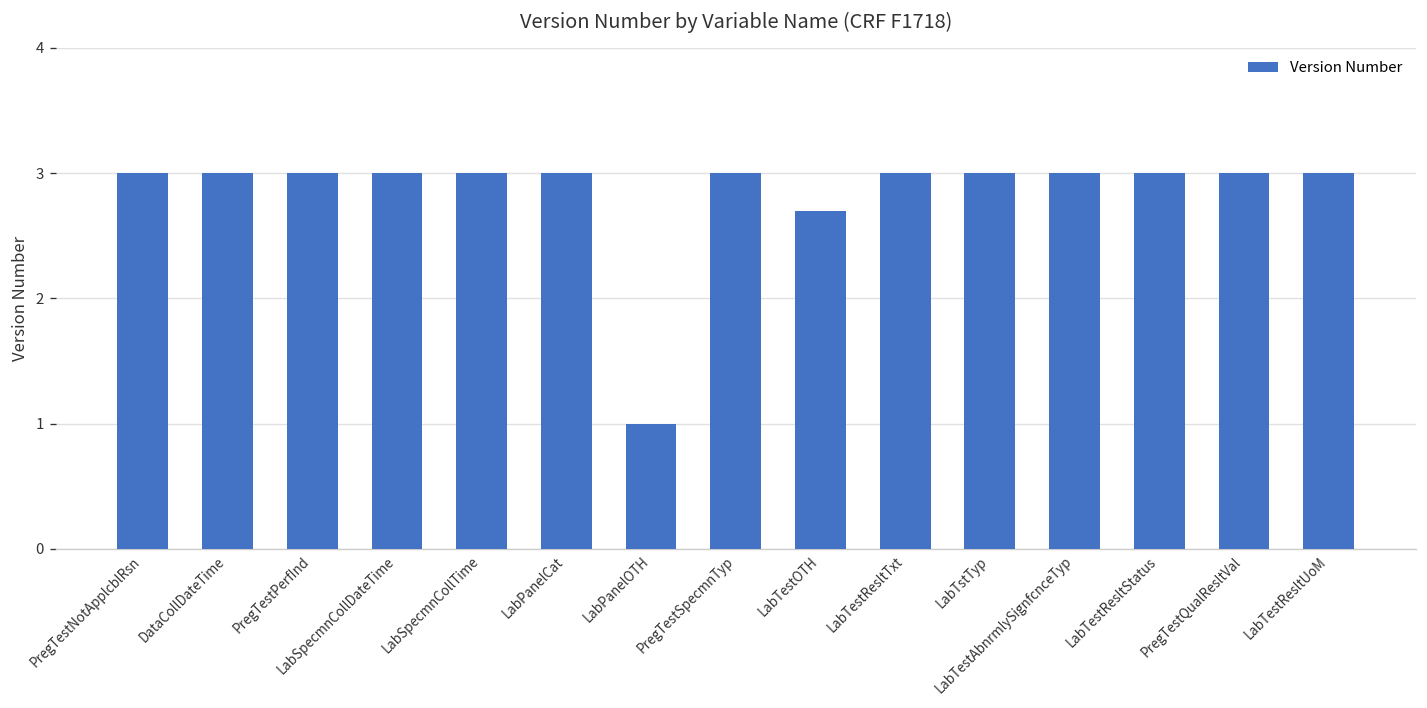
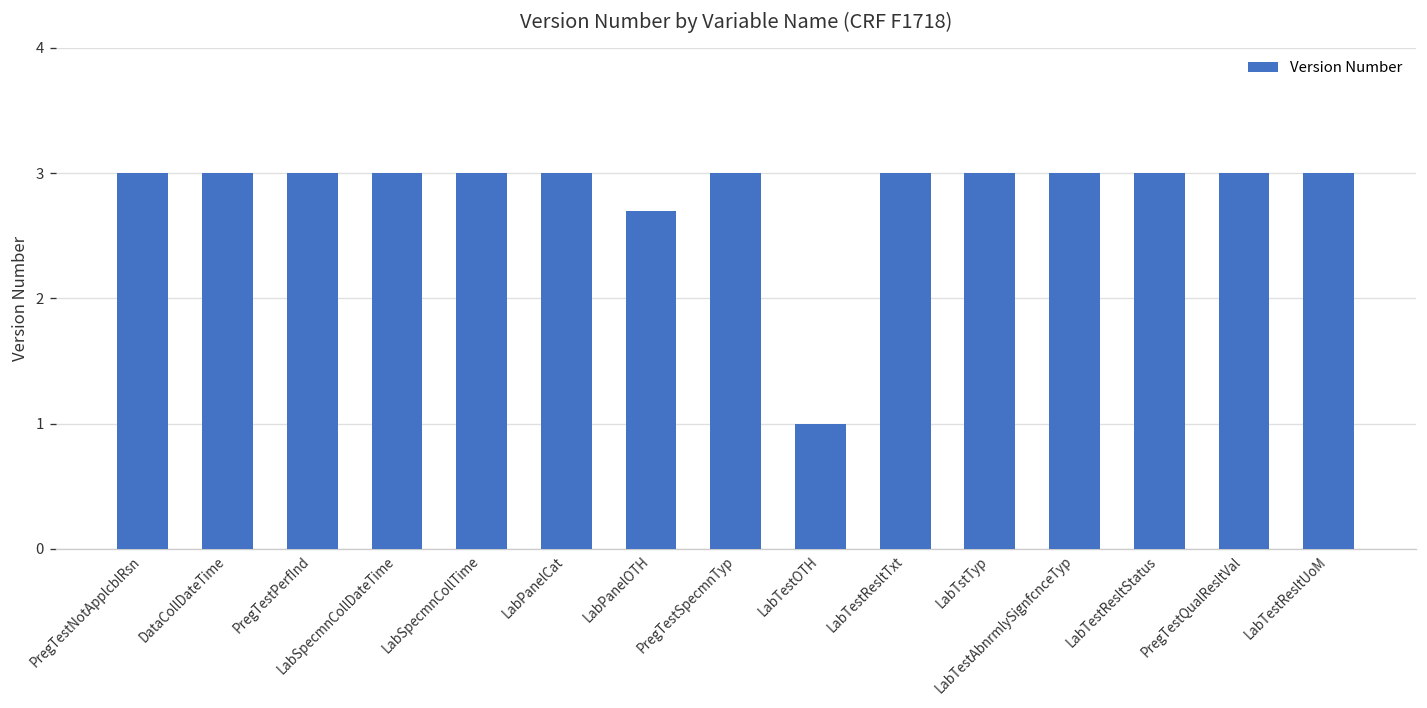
  {
    "PregTestNotApplcblRsn": 3.0,
    "DataCollDateTime": 3.0,
    "PregTestPerfInd": 3.0,
    "LabSpecmnCollDateTime": 3.0,
    "LabSpecmnCollTime": 3.0,
    "LabPanelCat": 3.0,
-   "LabPanelOTH": 1.0,
+   "LabPanelOTH": 2.7,
    "PregTestSpecmnTyp": 3.0,
-   "LabTestOTH": 2.7,
+   "LabTestOTH": 1.0,
    "LabTestResltTxt": 3.0,
    "LabTstTyp": 3.0,
    "LabTestAbnrmlySignfcnceTyp": 3.0,
    "LabTestResltStatus": 3.0,
    "PregTestQualResltVal": 3.0,
    "LabTestResltUoM": 3.0
  }
